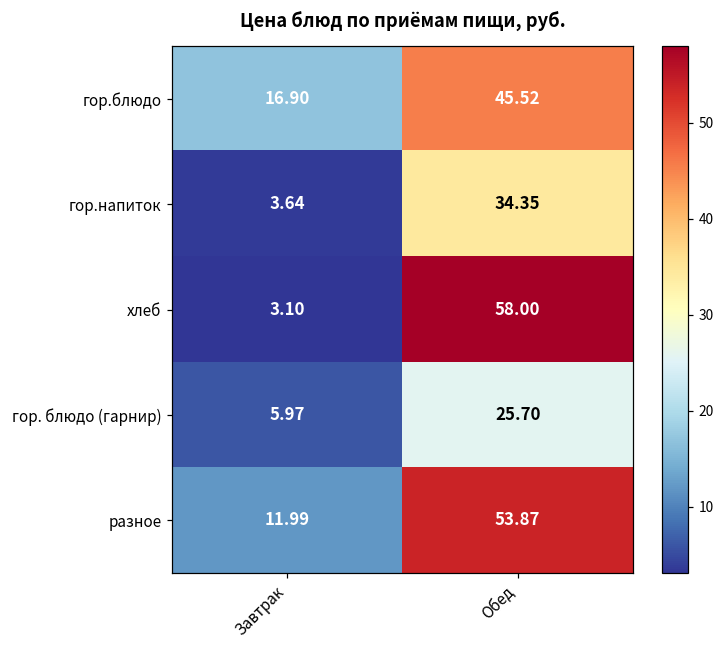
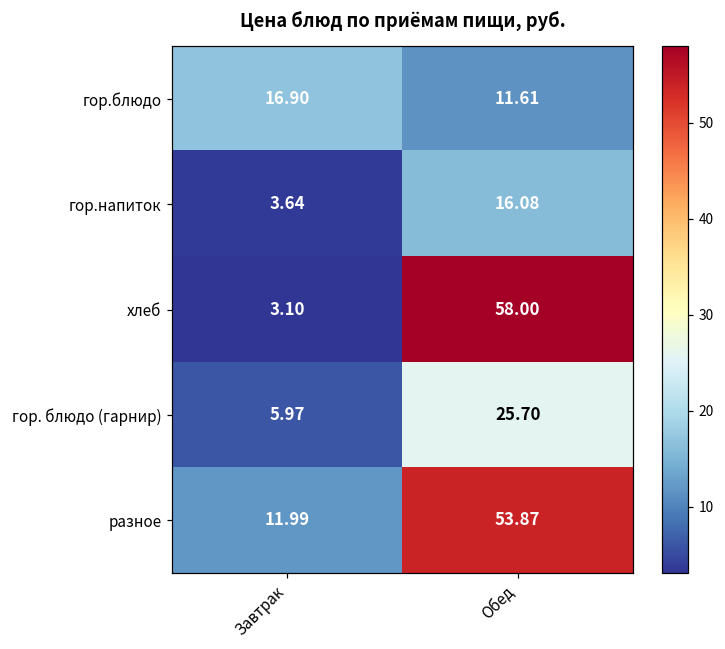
  {
    "гор.блюдо": {
      "Завтрак": 16.90,
-     "Обед": 45.52
+     "Обед": 11.61
    },
    "гор.напиток": {
      "Завтрак": 3.64,
-     "Обед": 34.35
+     "Обед": 16.08
    },
    "хлеб": {
      "Завтрак": 3.10,
      "Обед": 58.00
    },
    "гор. блюдо (гарнир)": {
      "Завтрак": 5.97,
      "Обед": 25.70
    },
    "разное": {
      "Завтрак": 11.99,
      "Обед": 53.87
    }
  }
